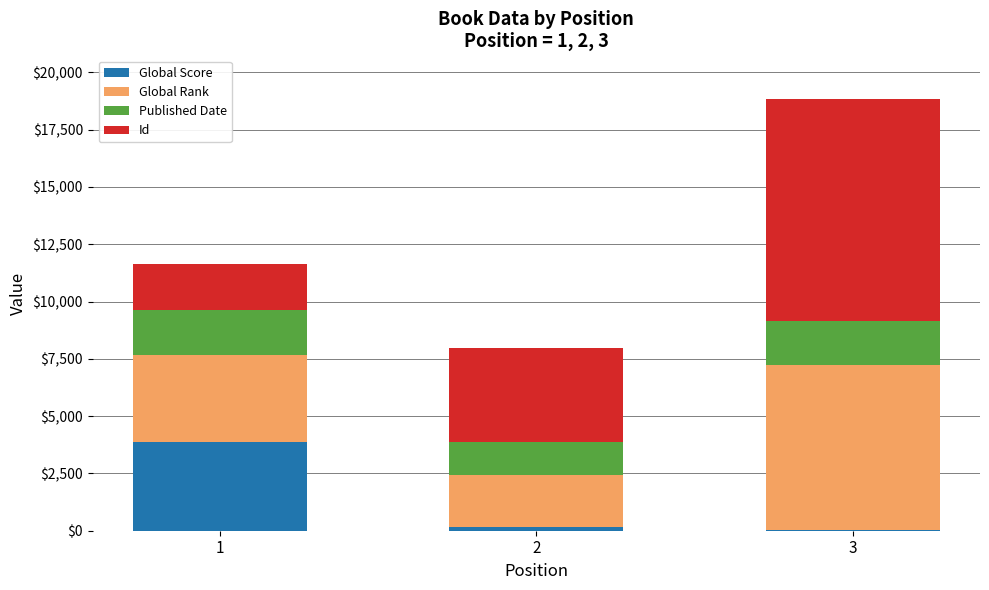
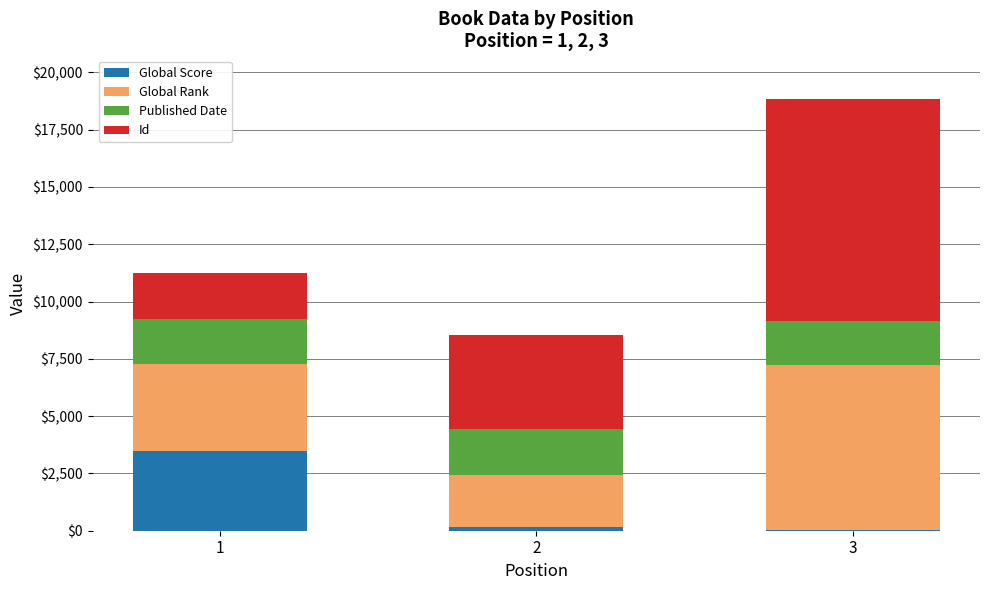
  {
    "Global Score": {
-     "1": "$3,900",
+     "1": "$3,500",
      "2": "$200"
    },
    "Global Rank": {
      "1": "$3,800",
      "2": "$2,300",
      "3": "$7,200"
    },
    "Published Date": {
      "1": "$2,000",
-     "2": "$1,400",
+     "2": "$2,000",
      "3": "$1,900"
    },
    "Id": {
      "1": "$2,000",
      "2": "$4,100",
      "3": "$9,700"
    }
  }
